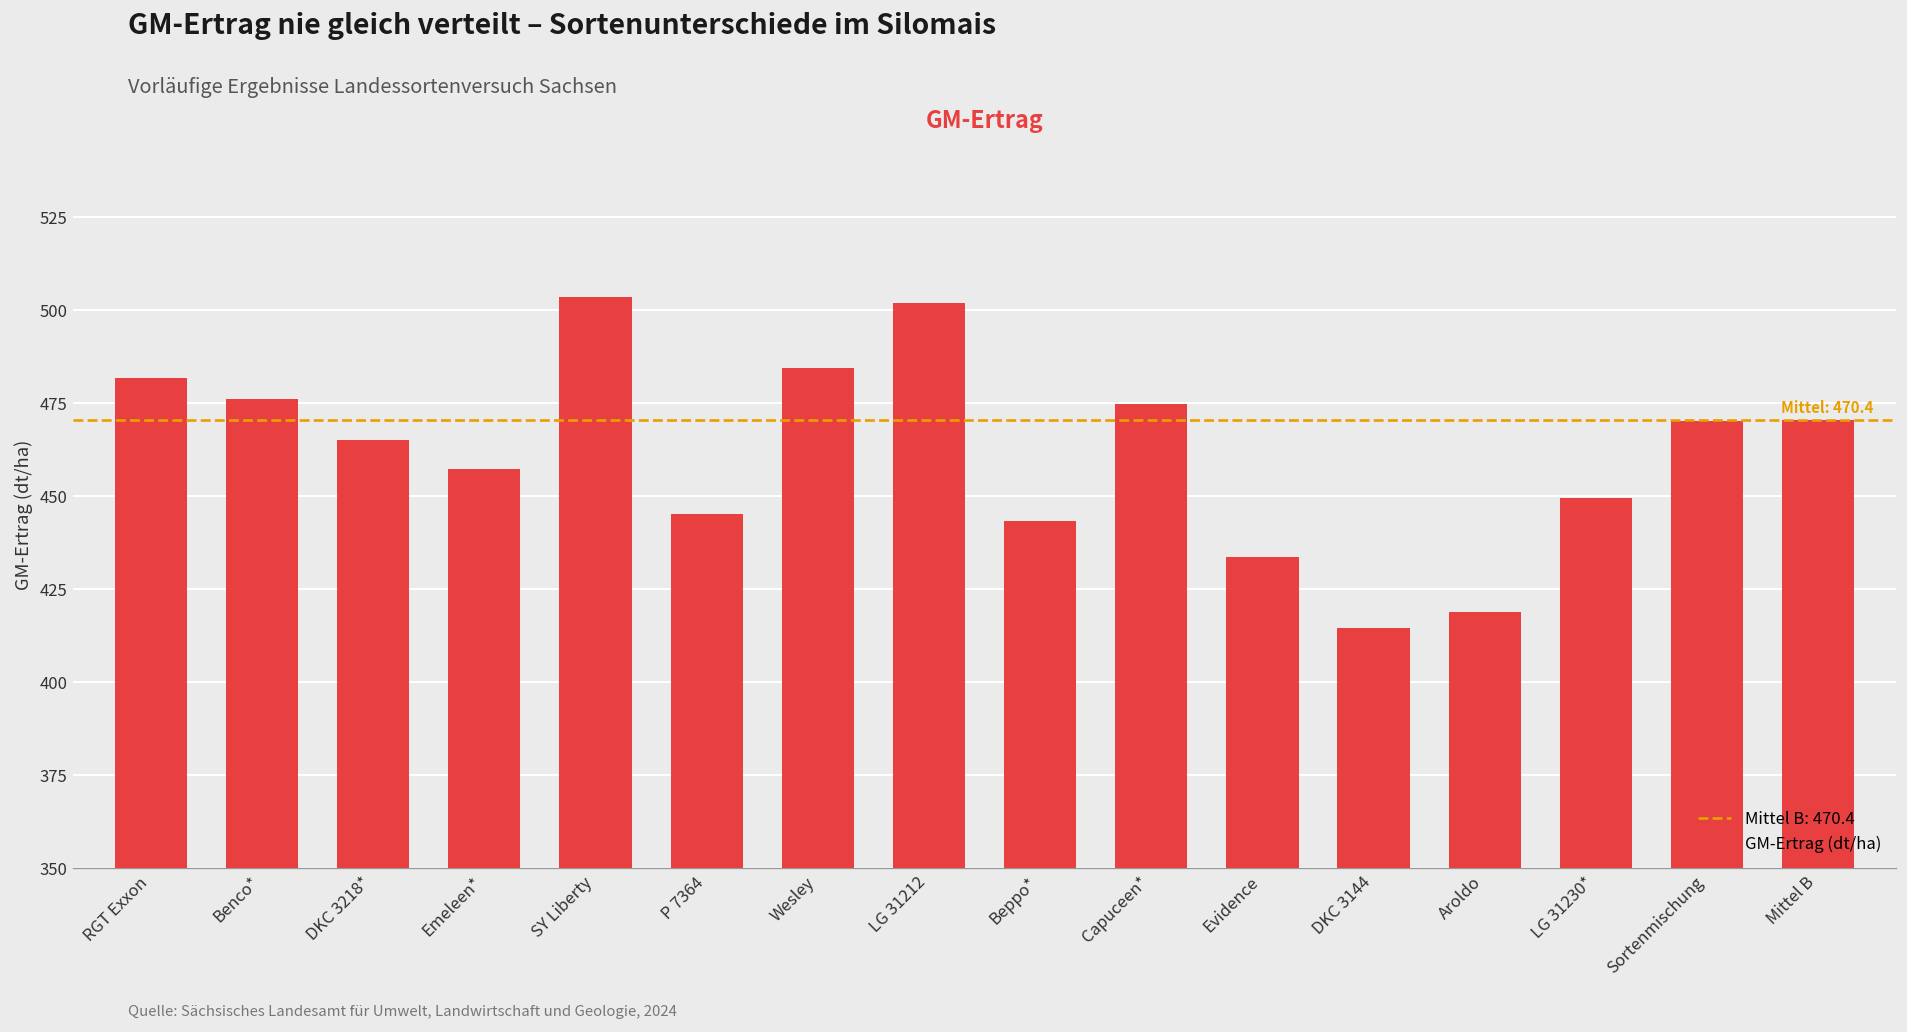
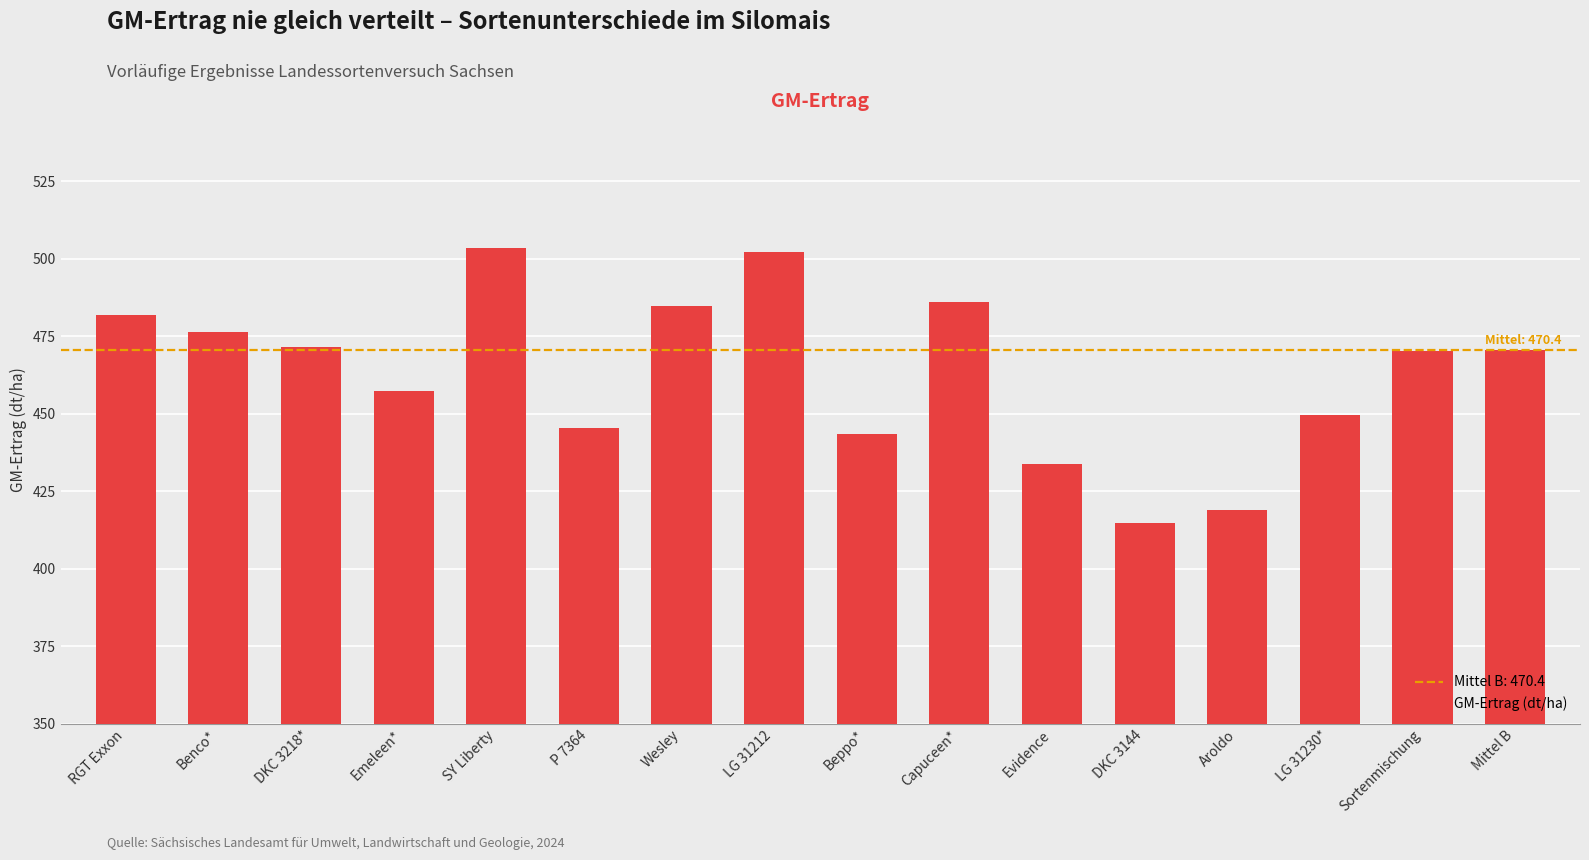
  {
    "RGT Exxon": 482,
    "Benco*": 476,
-   "DKC 3218*": 465,
+   "DKC 3218*": 471,
    "Emeleen*": 457,
    "SY Liberty": 503,
    "P 7364": 445,
    "Wesley": 485,
    "LG 31212": 502,
    "Beppo*": 443,
-   "Capuceen*": 475,
+   "Capuceen*": 486,
    "Evidence": 434,
    "DKC 3144": 415,
    "Aroldo": 419,
    "LG 31230*": 450,
    "Sortenmischung": 470
  }
